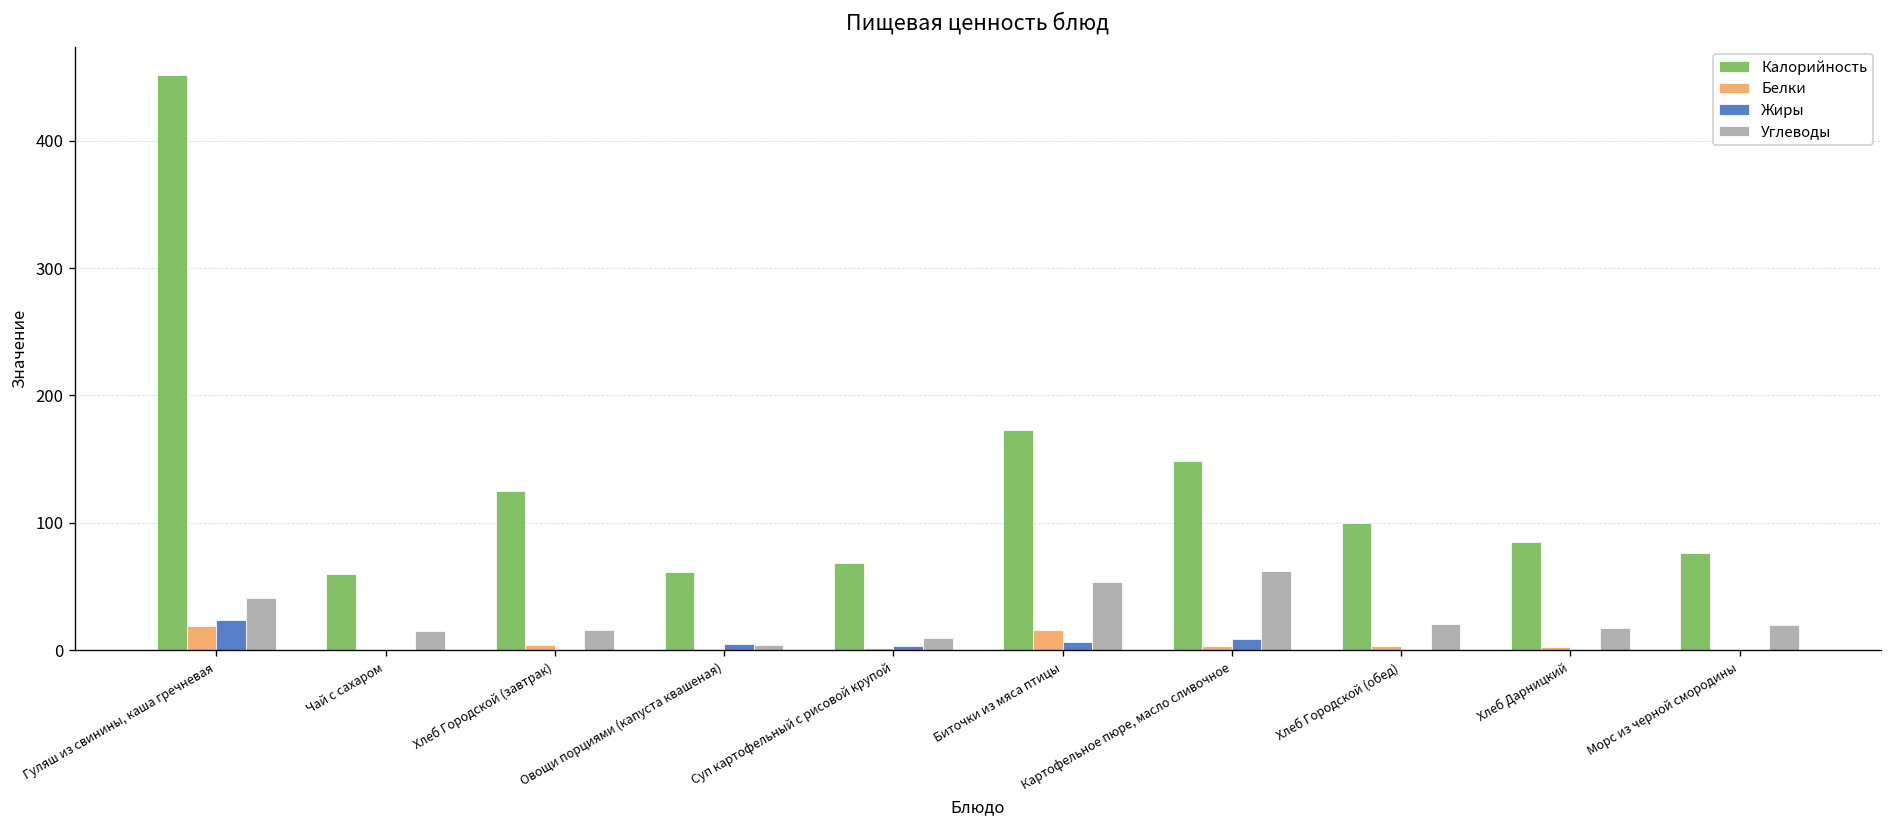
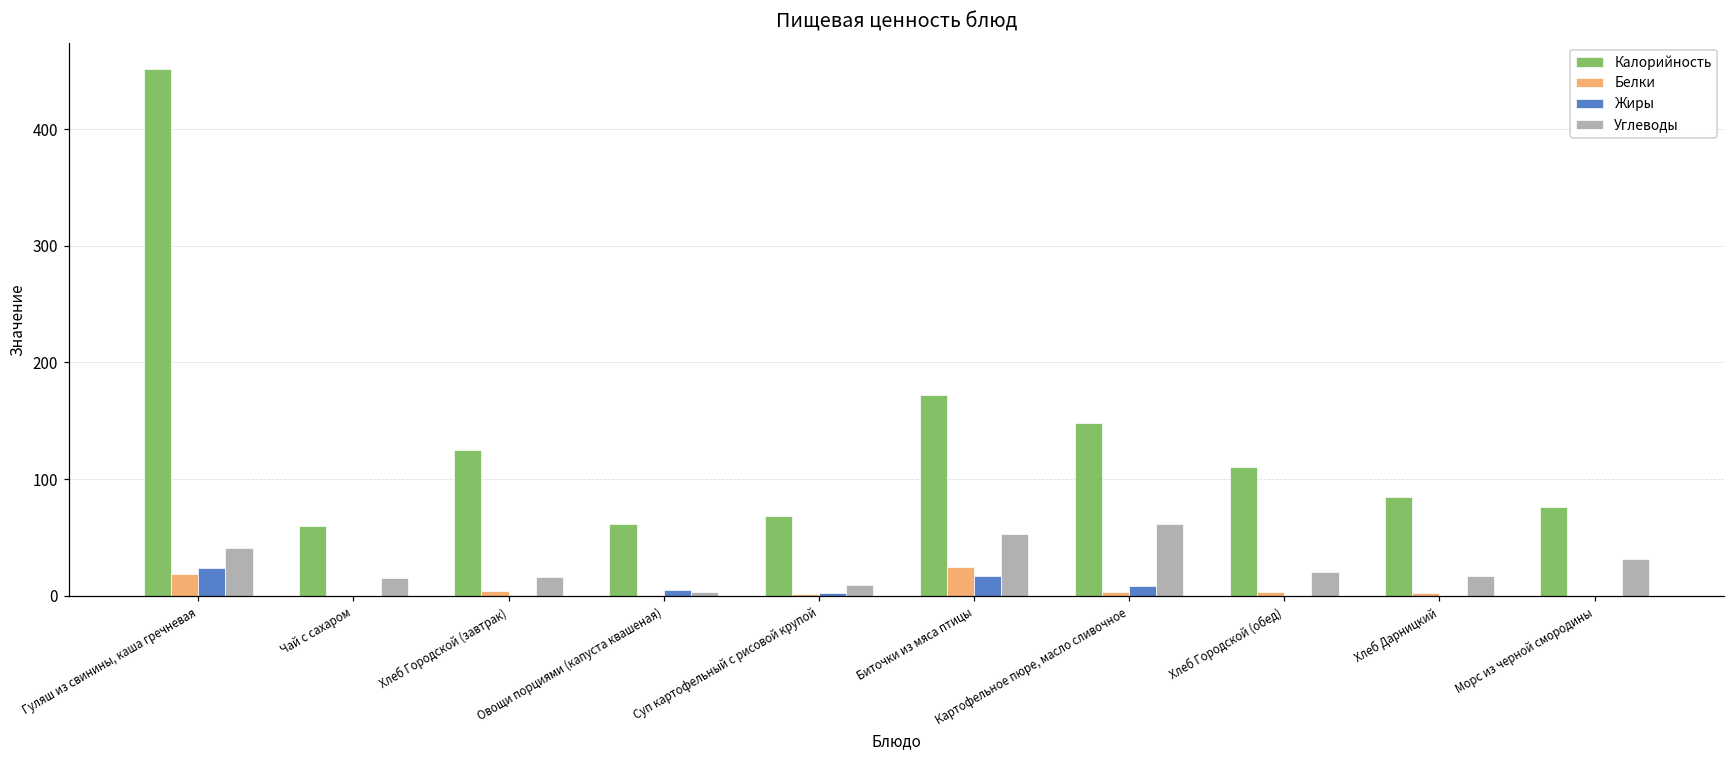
  {
    "Калорийность": {
      "Гуляш из свинины, каша гречневая": 451,
      "Чай с сахаром": 60,
      "Хлеб Городской (завтрак)": 125,
      "Овощи порциями (капуста квашеная)": 61,
      "Суп картофельный с рисовой крупой": 69,
      "Биточки из мяса птицы": 173,
      "Картофельное пюре, масло сливочное": 148,
-     "Хлеб Городской (обед)": 100,
+     "Хлеб Городской (обед)": 111,
      "Хлеб Дарницкий": 85,
      "Морс из черной смородины": 76
    },
    "Белки": {
      "Гуляш из свинины, каша гречневая": 19,
      "Хлеб Городской (завтрак)": 4,
-     "Биточки из мяса птицы": 16,
+     "Биточки из мяса птицы": 25,
      "Картофельное пюре, масло сливочное": 3,
      "Хлеб Городской (обед)": 3,
      "Хлеб Дарницкий": 3,
      "Морс из черной смородины": 0
    },
    "Жиры": {
      "Гуляш из свинины, каша гречневая": 24,
      "Овощи порциями (капуста квашеная)": 5,
      "Суп картофельный с рисовой крупой": 3,
-     "Биточки из мяса птицы": 7,
+     "Биточки из мяса птицы": 17,
      "Картофельное пюре, масло сливочное": 8,
      "Морс из черной смородины": 0
    },
    "Углеводы": {
      "Гуляш из свинины, каша гречневая": 41,
      "Чай с сахаром": 15,
      "Хлеб Городской (завтрак)": 16,
      "Овощи порциями (капуста квашеная)": 4,
      "Суп картофельный с рисовой крупой": 10,
      "Биточки из мяса птицы": 53,
      "Картофельное пюре, масло сливочное": 62,
      "Хлеб Городской (обед)": 20,
      "Хлеб Дарницкий": 17,
-     "Морс из черной смородины": 20
+     "Морс из черной смородины": 32
    }
  }
